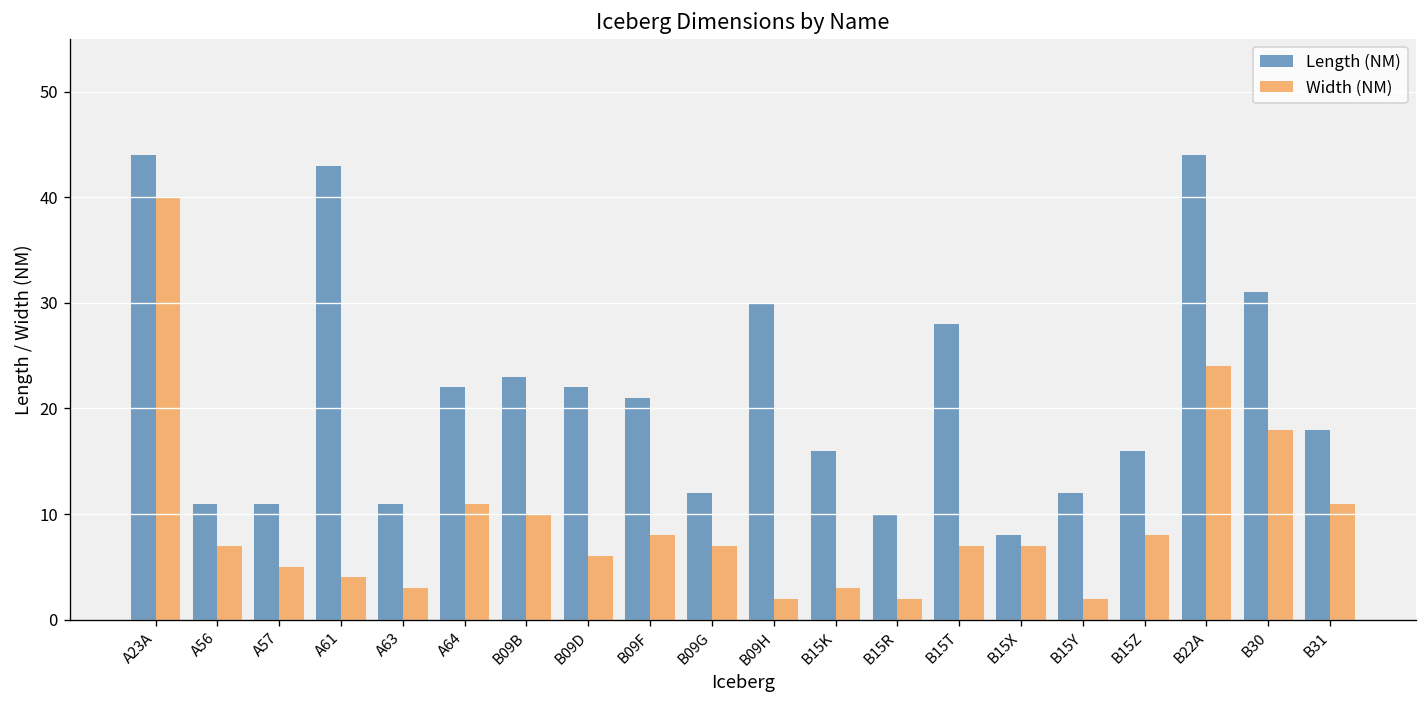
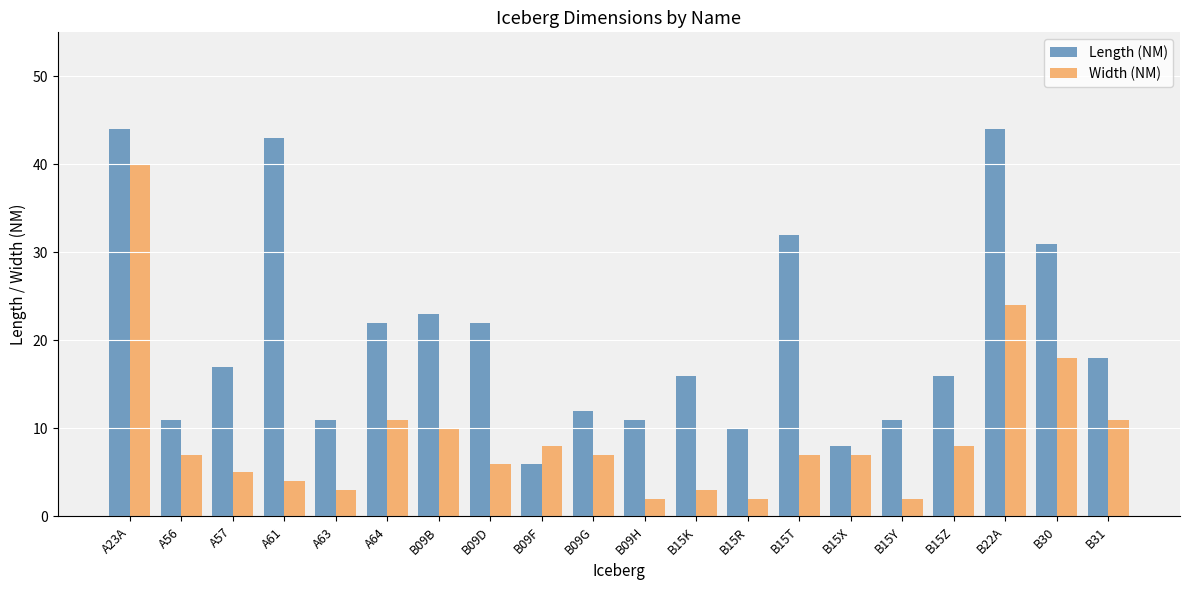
  {
    "Length (NM)": {
      "A23A": 44,
      "A56": 11,
-     "A57": 11,
+     "A57": 17,
      "A61": 43,
      "A63": 11,
      "A64": 22,
      "B09B": 23,
      "B09D": 22,
-     "B09F": 21,
+     "B09F": 6,
      "B09G": 12,
-     "B09H": 30,
+     "B09H": 11,
      "B15K": 16,
      "B15R": 10,
-     "B15T": 28,
+     "B15T": 32,
      "B15X": 8,
-     "B15Y": 12,
+     "B15Y": 11,
      "B15Z": 16,
      "B22A": 44,
      "B30": 31,
      "B31": 18
    },
    "Width (NM)": {
      "A23A": 40,
      "A56": 7,
      "A57": 5,
      "A61": 4,
      "A63": 3,
      "A64": 11,
      "B09B": 10,
      "B09D": 6,
      "B09F": 8,
      "B09G": 7,
      "B09H": 2,
      "B15K": 3,
      "B15R": 2,
      "B15T": 7,
      "B15X": 7,
      "B15Y": 2,
      "B15Z": 8,
      "B22A": 24,
      "B30": 18,
      "B31": 11
    }
  }
